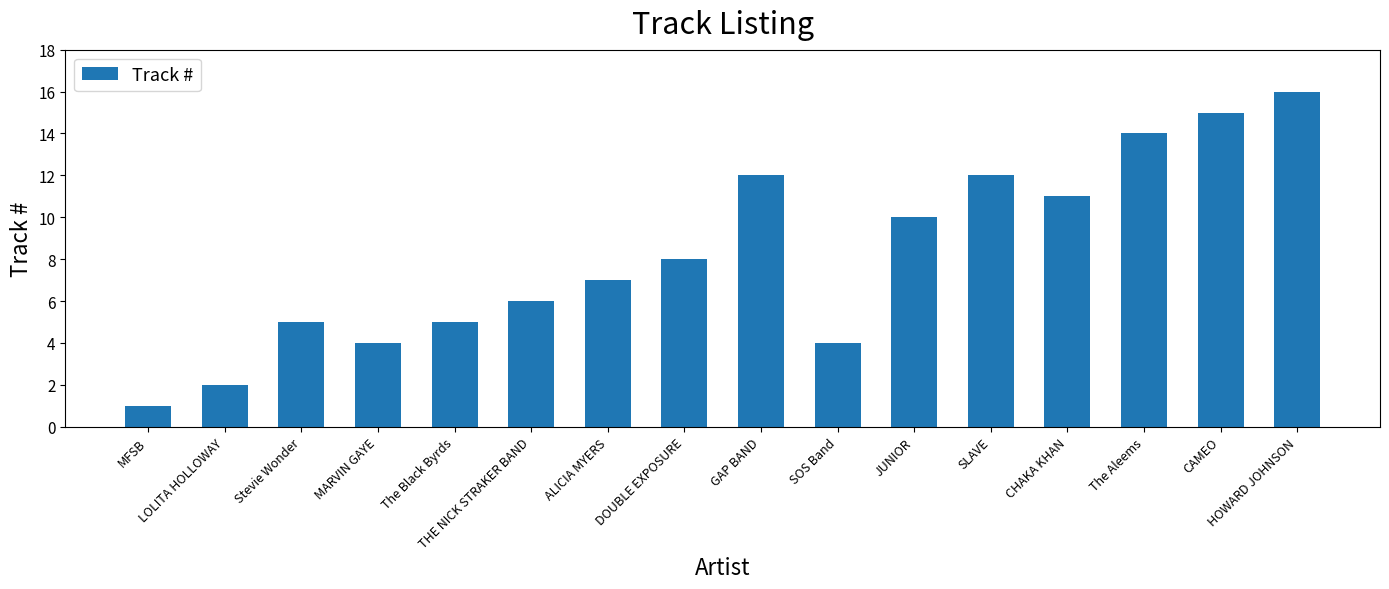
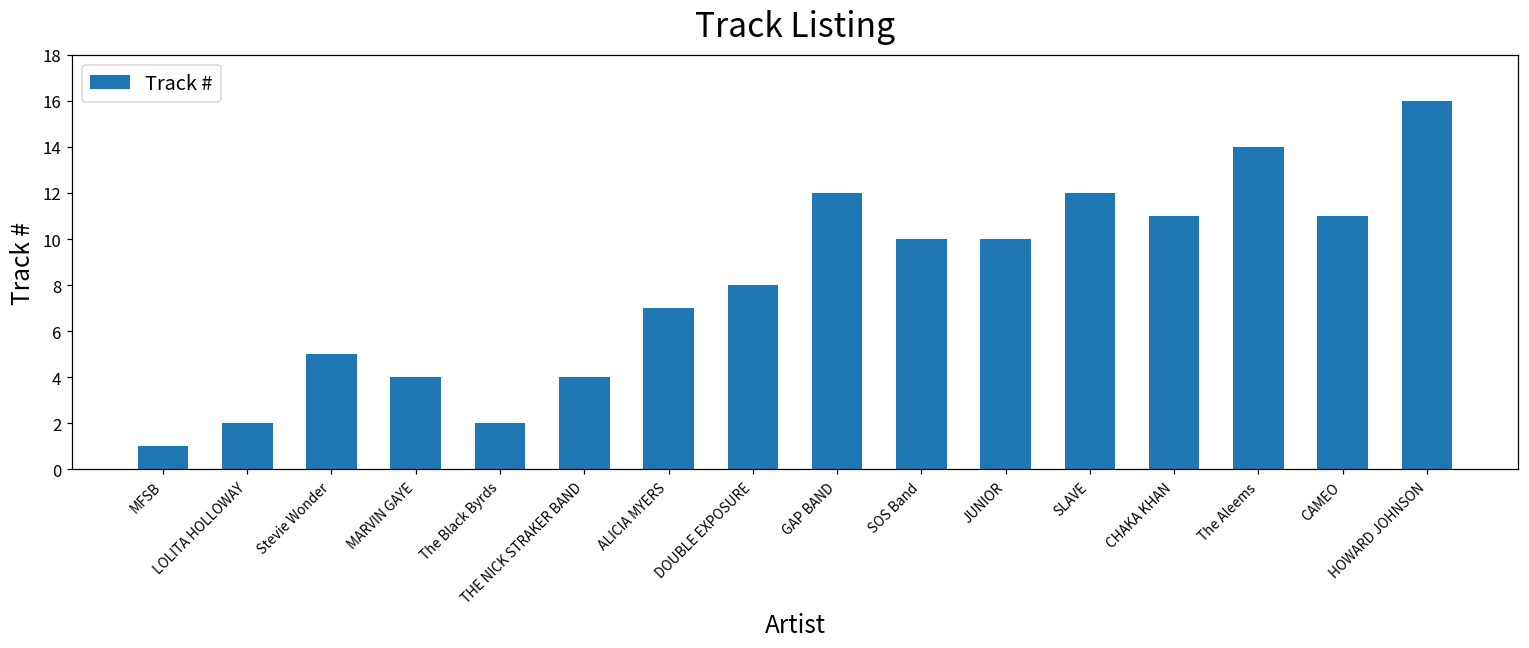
  {
    "MFSB": 1,
    "LOLITA HOLLOWAY": 2,
    "Stevie Wonder": 5,
    "MARVIN GAYE": 4,
-   "The Black Byrds": 5,
-   "THE NICK STRAKER BAND": 6,
+   "The Black Byrds": 2,
+   "THE NICK STRAKER BAND": 4,
    "ALICIA MYERS": 7,
    "DOUBLE EXPOSURE": 8,
    "GAP BAND": 12,
-   "SOS Band": 4,
+   "SOS Band": 10,
    "JUNIOR": 10,
    "SLAVE": 12,
    "CHAKA KHAN": 11,
    "The Aleems": 14,
-   "CAMEO": 15,
+   "CAMEO": 11,
    "HOWARD JOHNSON": 16
  }
